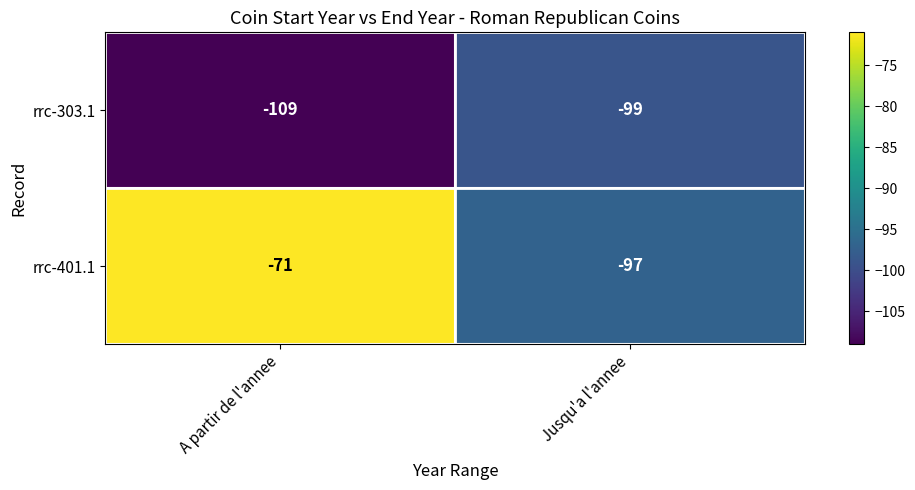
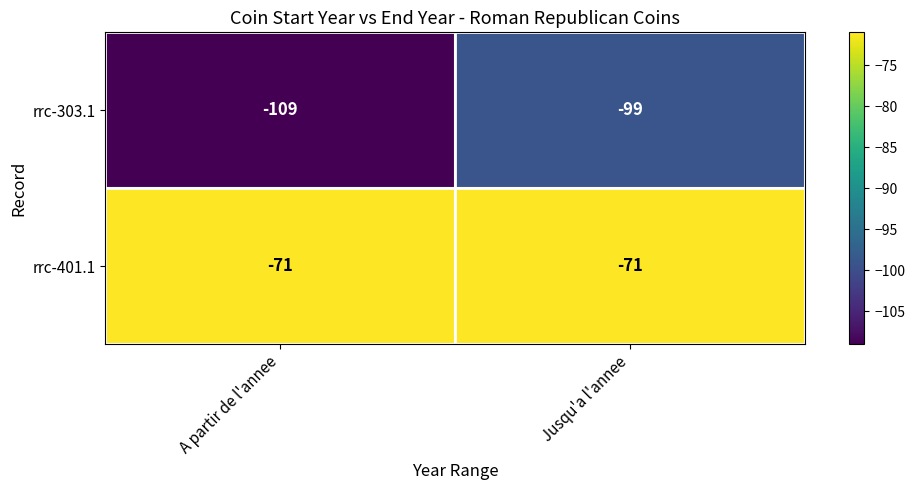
  {
    "rrc-303.1": {
      "A partir de l'annee": -109,
      "Jusqu'a l'annee": -99
    },
    "rrc-401.1": {
      "A partir de l'annee": -71,
-     "Jusqu'a l'annee": -97
+     "Jusqu'a l'annee": -71
    }
  }
